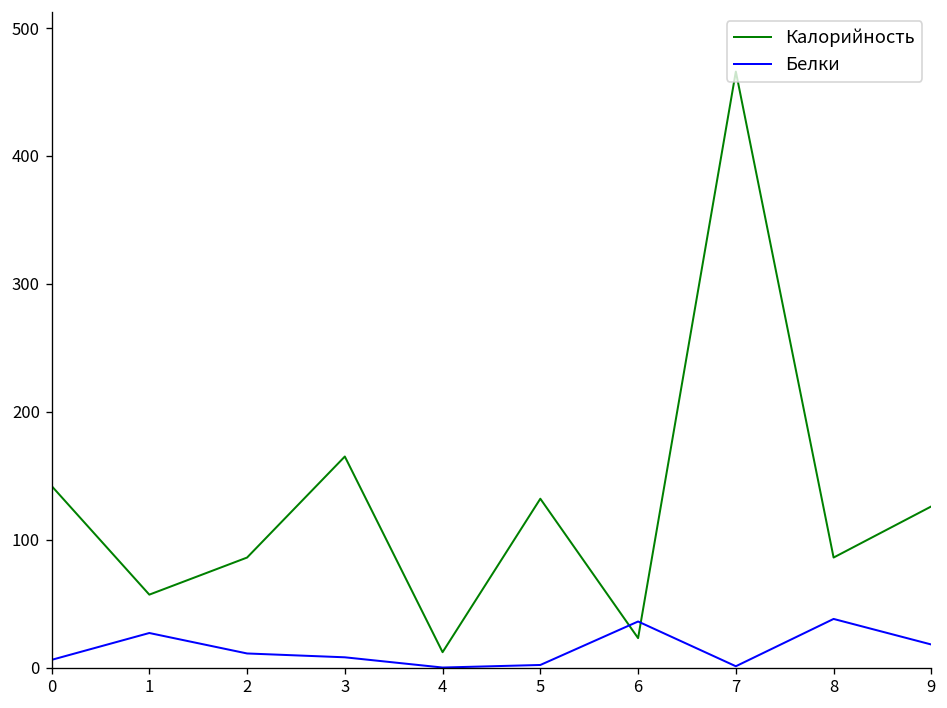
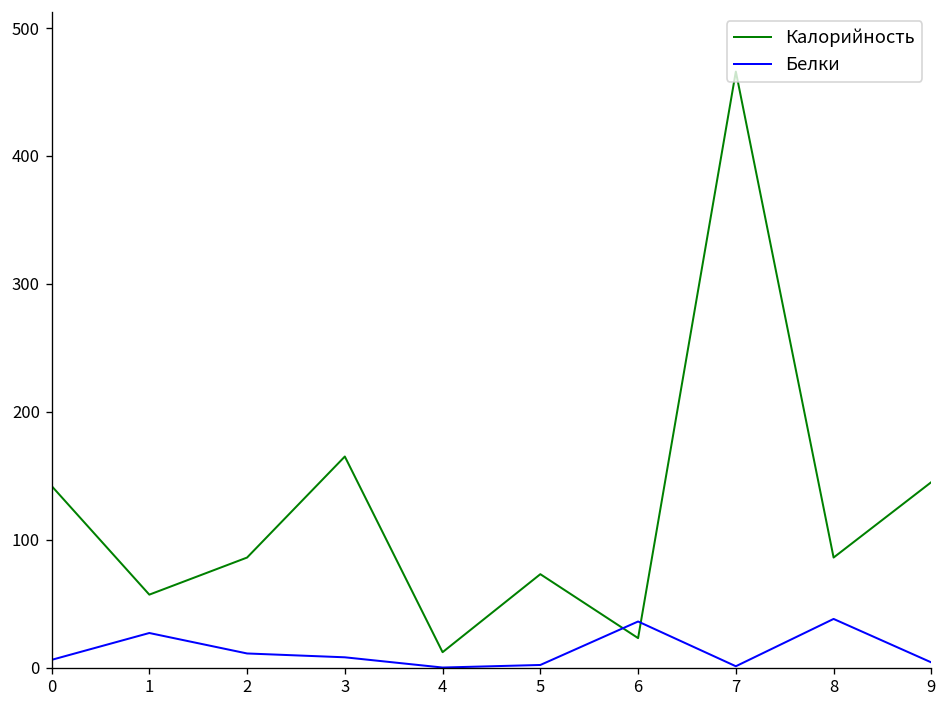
  {
    "Калорийность": {
      "0": 142,
      "1": 57,
      "2": 86,
      "3": 165,
      "4": 12,
-     "5": 132,
+     "5": 73,
      "6": 23,
      "8": 86,
-     "9": 126
+     "9": 145
    },
    "Белки": {
      "0": 6,
      "1": 27,
      "2": 11,
      "3": 8,
      "4": 0,
      "5": 2,
      "6": 36,
      "7": 1,
      "8": 38,
-     "9": 18
+     "9": 4
    }
  }
